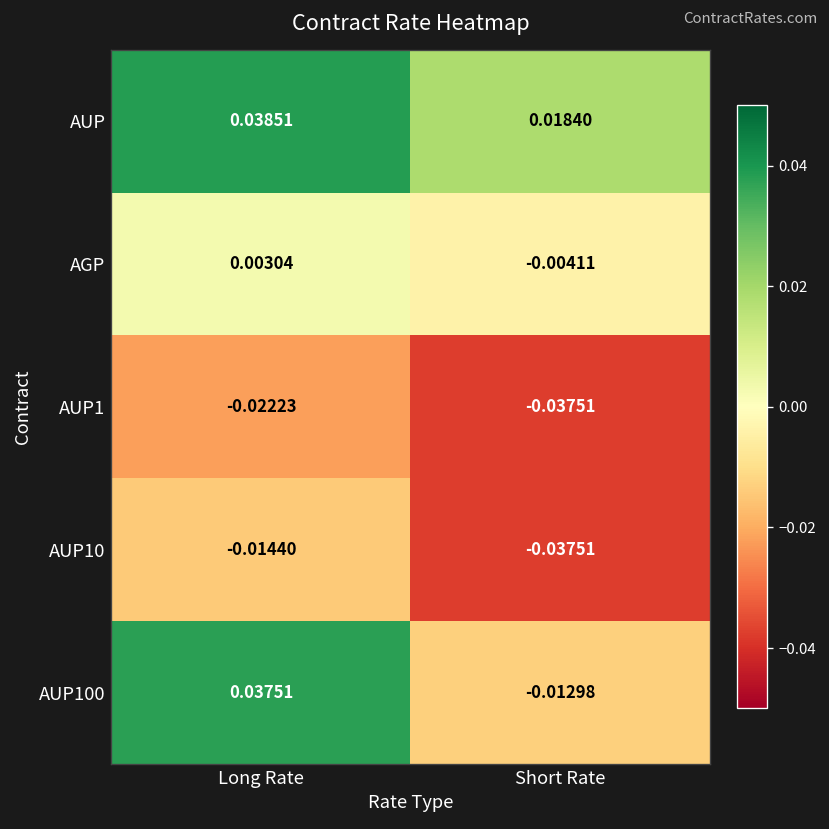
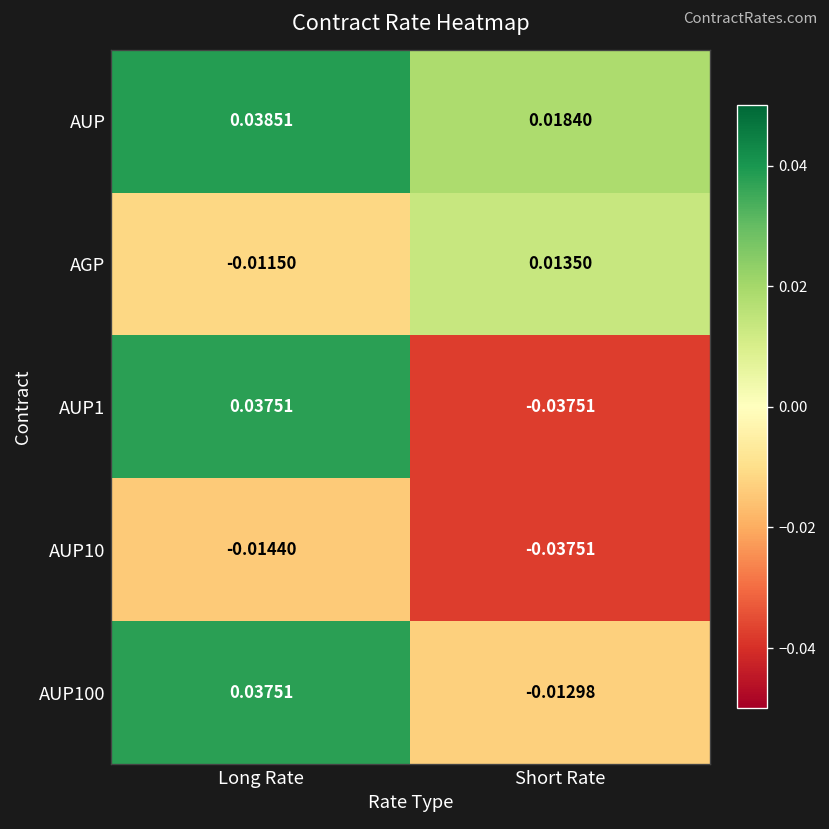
  {
    "AUP": {
      "Long Rate": 0.03851,
      "Short Rate": 0.01840
    },
    "AGP": {
-     "Long Rate": 0.00304,
-     "Short Rate": -0.00411
+     "Long Rate": -0.01150,
+     "Short Rate": 0.01350
    },
    "AUP1": {
-     "Long Rate": -0.02223,
+     "Long Rate": 0.03751,
      "Short Rate": -0.03751
    },
    "AUP10": {
      "Long Rate": -0.01440,
      "Short Rate": -0.03751
    },
    "AUP100": {
      "Long Rate": 0.03751,
      "Short Rate": -0.01298
    }
  }
